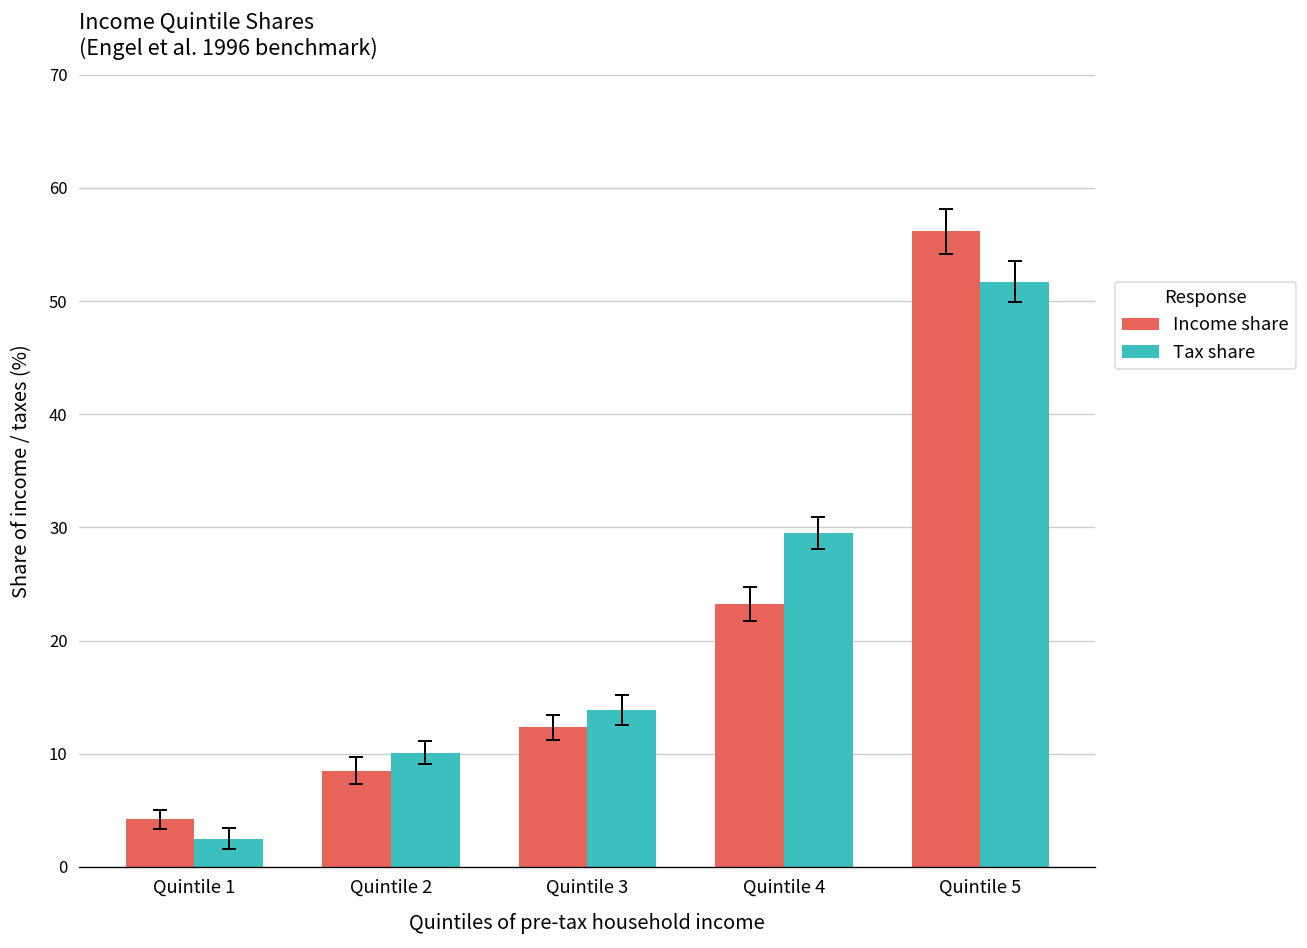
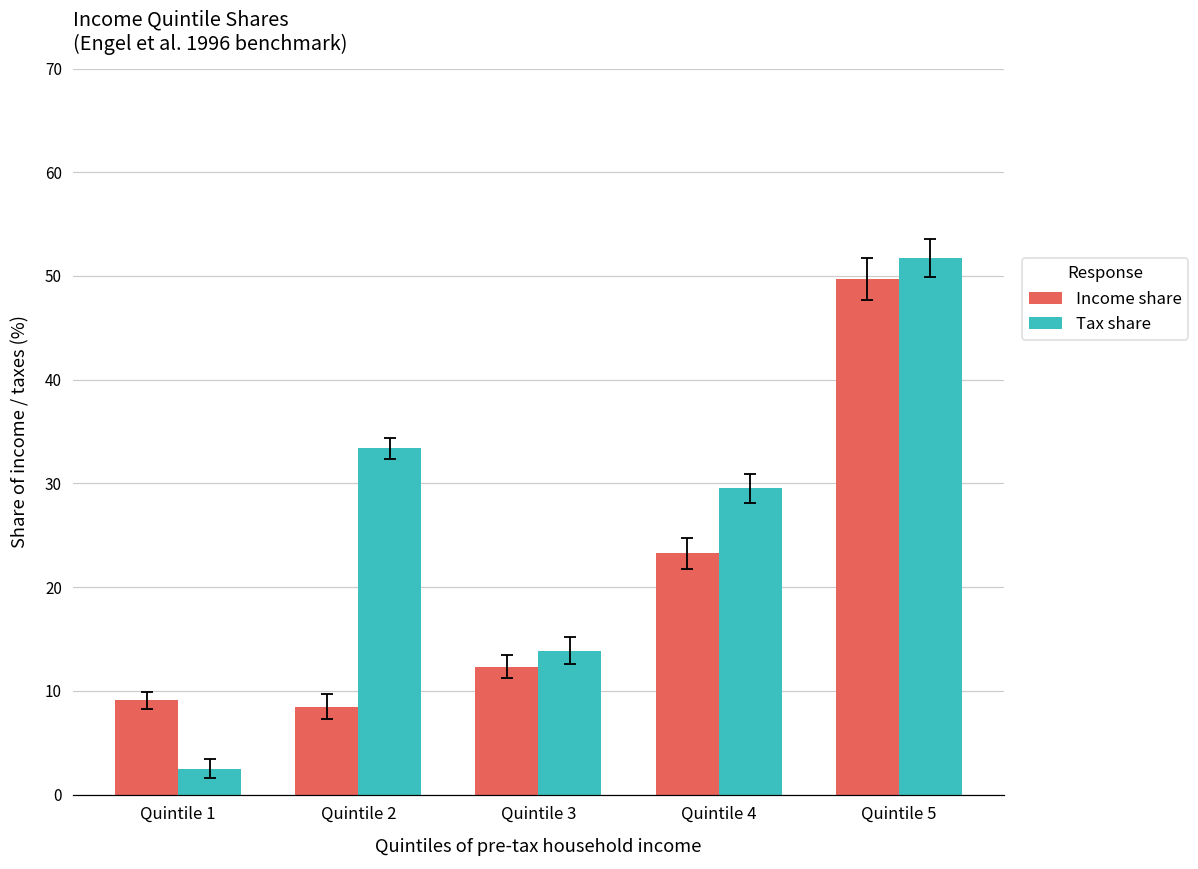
  {
    "Income share": {
-     "Quintile 1": 4,
+     "Quintile 1": 9,
      "Quintile 2": 8,
      "Quintile 3": 12,
      "Quintile 4": 23,
-     "Quintile 5": 56
+     "Quintile 5": 50
    },
    "Tax share": {
      "Quintile 1": 3,
-     "Quintile 2": 10,
+     "Quintile 2": 33,
      "Quintile 3": 14,
      "Quintile 4": 30,
      "Quintile 5": 52
    }
  }
